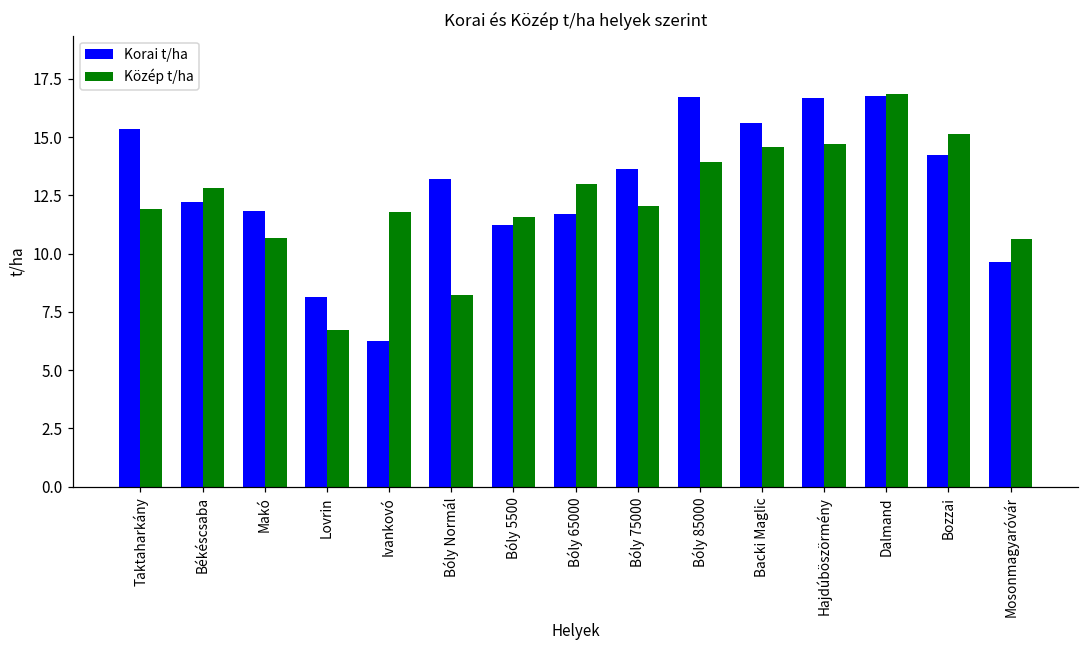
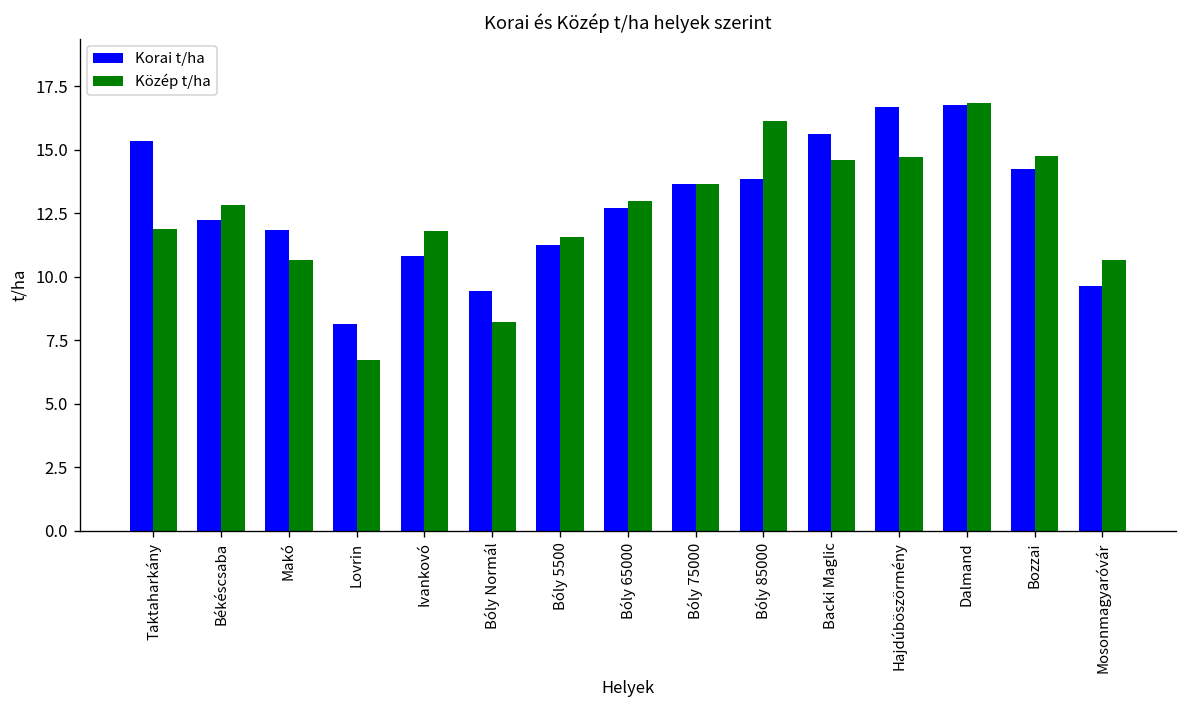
  {
    "Korai t/ha": {
      "Taktaharkány": 15.3,
      "Békéscsaba": 12.2,
      "Makó": 11.8,
      "Lovrin": 8.1,
-     "Ivankovó": 6.3,
-     "Bóly Normál": 13.2,
+     "Ivankovó": 10.8,
+     "Bóly Normál": 9.4,
      "Bóly 5500": 11.2,
-     "Bóly 65000": 11.7,
+     "Bóly 65000": 12.7,
      "Bóly 75000": 13.6,
-     "Bóly 85000": 16.7,
+     "Bóly 85000": 13.8,
      "Backi Maglic": 15.6,
      "Hajdúböszörmény": 16.7,
      "Dalmand": 16.7,
      "Bozzai": 14.2,
      "Mosonmagyaróvár": 9.6
    },
    "Közép t/ha": {
      "Taktaharkány": 11.9,
      "Békéscsaba": 12.8,
      "Makó": 10.7,
      "Lovrin": 6.7,
      "Ivankovó": 11.8,
      "Bóly Normál": 8.2,
      "Bóly 5500": 11.6,
      "Bóly 65000": 13.0,
-     "Bóly 75000": 12.0,
-     "Bóly 85000": 13.9,
+     "Bóly 75000": 13.6,
+     "Bóly 85000": 16.1,
      "Backi Maglic": 14.6,
      "Hajdúböszörmény": 14.7,
      "Dalmand": 16.8,
-     "Bozzai": 15.1,
+     "Bozzai": 14.8,
      "Mosonmagyaróvár": 10.6
    }
  }
